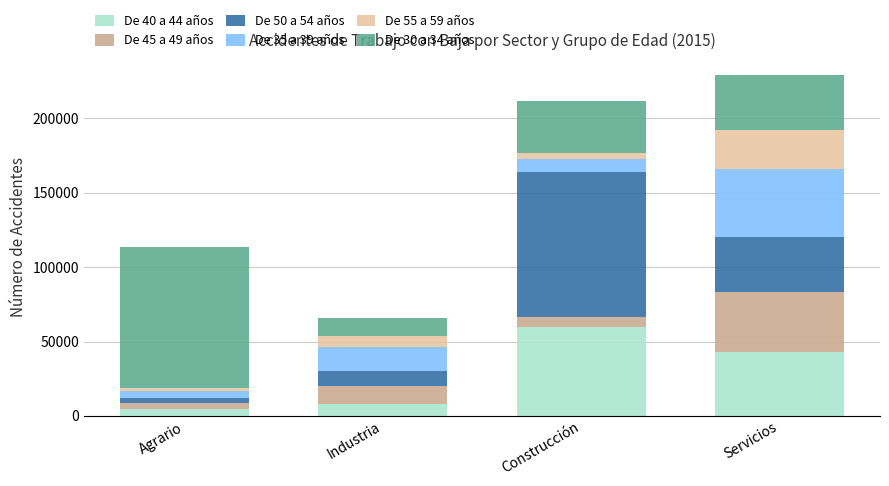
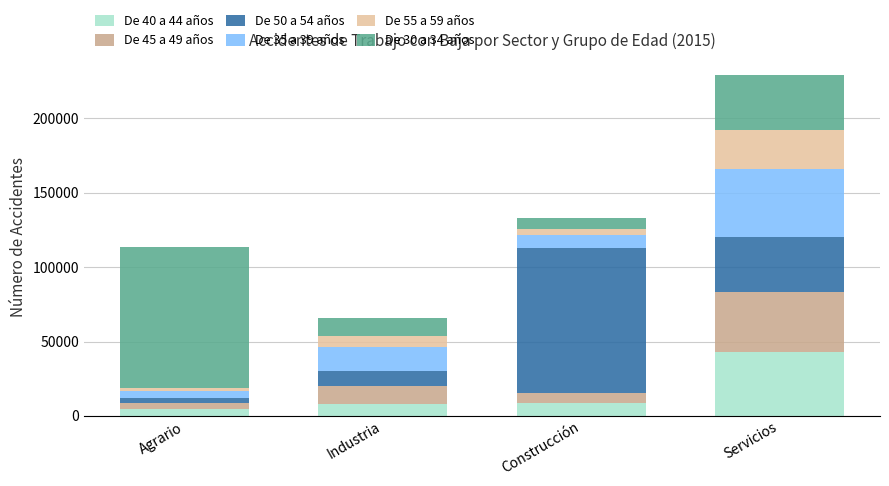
  {
    "De 40 a 44 años": {
      "Agrario": 4000,
      "Industria": 8000,
-     "Construcción": 59000,
+     "Construcción": 8000,
      "Servicios": 43000
    },
    "De 50 a 54 años": {
      "Agrario": 3000,
      "Industria": 10000,
      "Construcción": 97000,
      "Servicios": 37000
    },
    "De 35 a 39 años": {
      "Agrario": 5000,
      "Industria": 16000,
      "Construcción": 9000,
      "Servicios": 45000
    },
    "De 30 a 34 años": {
      "Agrario": 95000,
      "Industria": 12000,
-     "Construcción": 35000,
+     "Construcción": 8000,
      "Servicios": 37000
    }
  }
